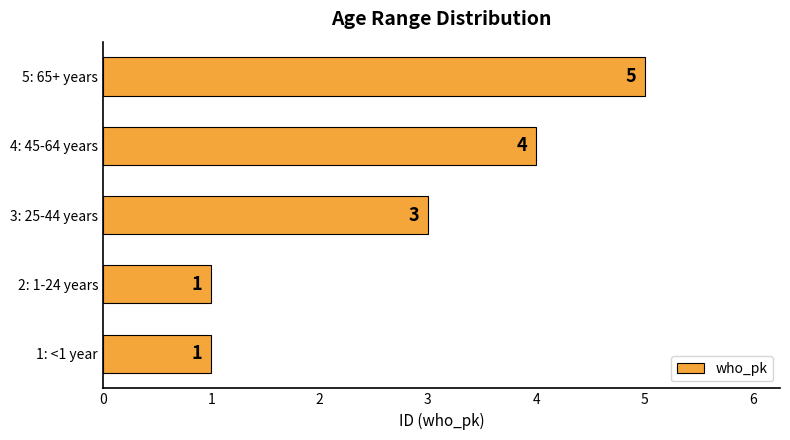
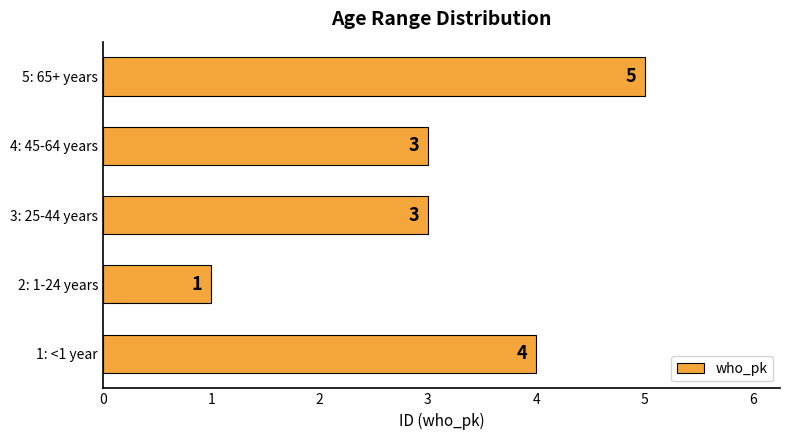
  {
    "5: 65+ years": 5,
-   "4: 45-64 years": 4,
+   "4: 45-64 years": 3,
    "3: 25-44 years": 3,
    "2: 1-24 years": 1,
-   "1: <1 year": 1
+   "1: <1 year": 4
  }
